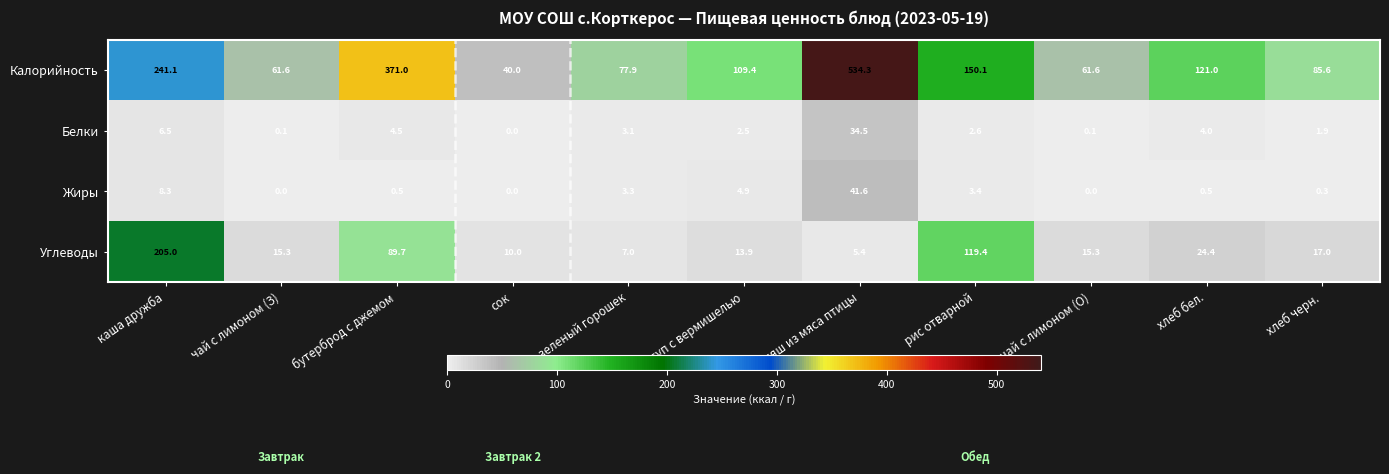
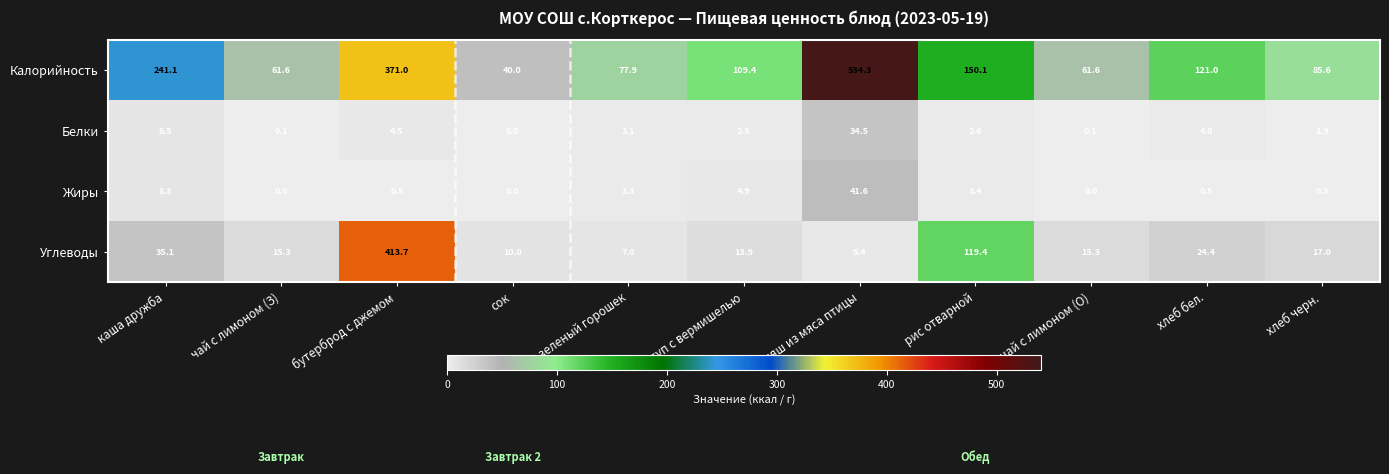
  {
    "Калорийность": {
      "каша дружба": 241.1,
      "чай с лимоном (З)": 61.6,
      "бутерброд с джемом": 371.0,
      "сок": 40.0,
      "зеленый горошек": 77.9,
      "суп с вермишелью": 109.4,
      "гуляш из мяса птицы": 534.3,
      "рис отварной": 150.1,
      "чай с лимоном (О)": 61.6,
      "хлеб бел.": 121.0,
      "хлеб черн.": 85.6
    },
    "Белки": {
      "гуляш из мяса птицы": 34.5
    },
    "Жиры": {
      "гуляш из мяса птицы": 41.6
    },
    "Углеводы": {
-     "каша дружба": 205.0,
-     "бутерброд с джемом": 89.7,
+     "каша дружба": 35.1,
+     "бутерброд с джемом": 413.7,
      "рис отварной": 119.4
    }
  }
